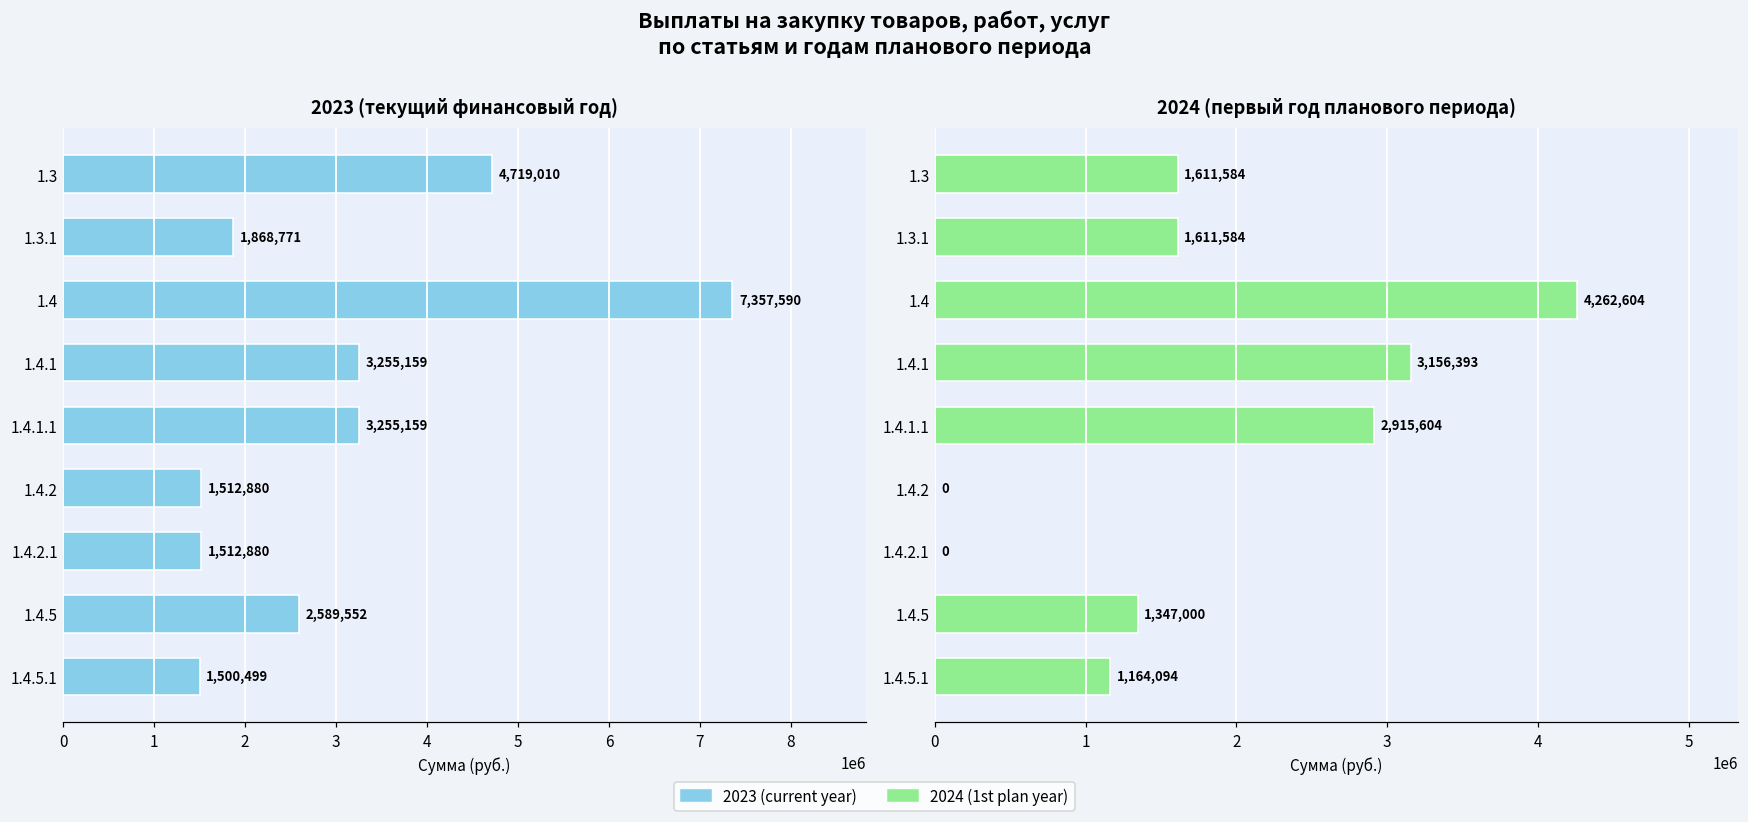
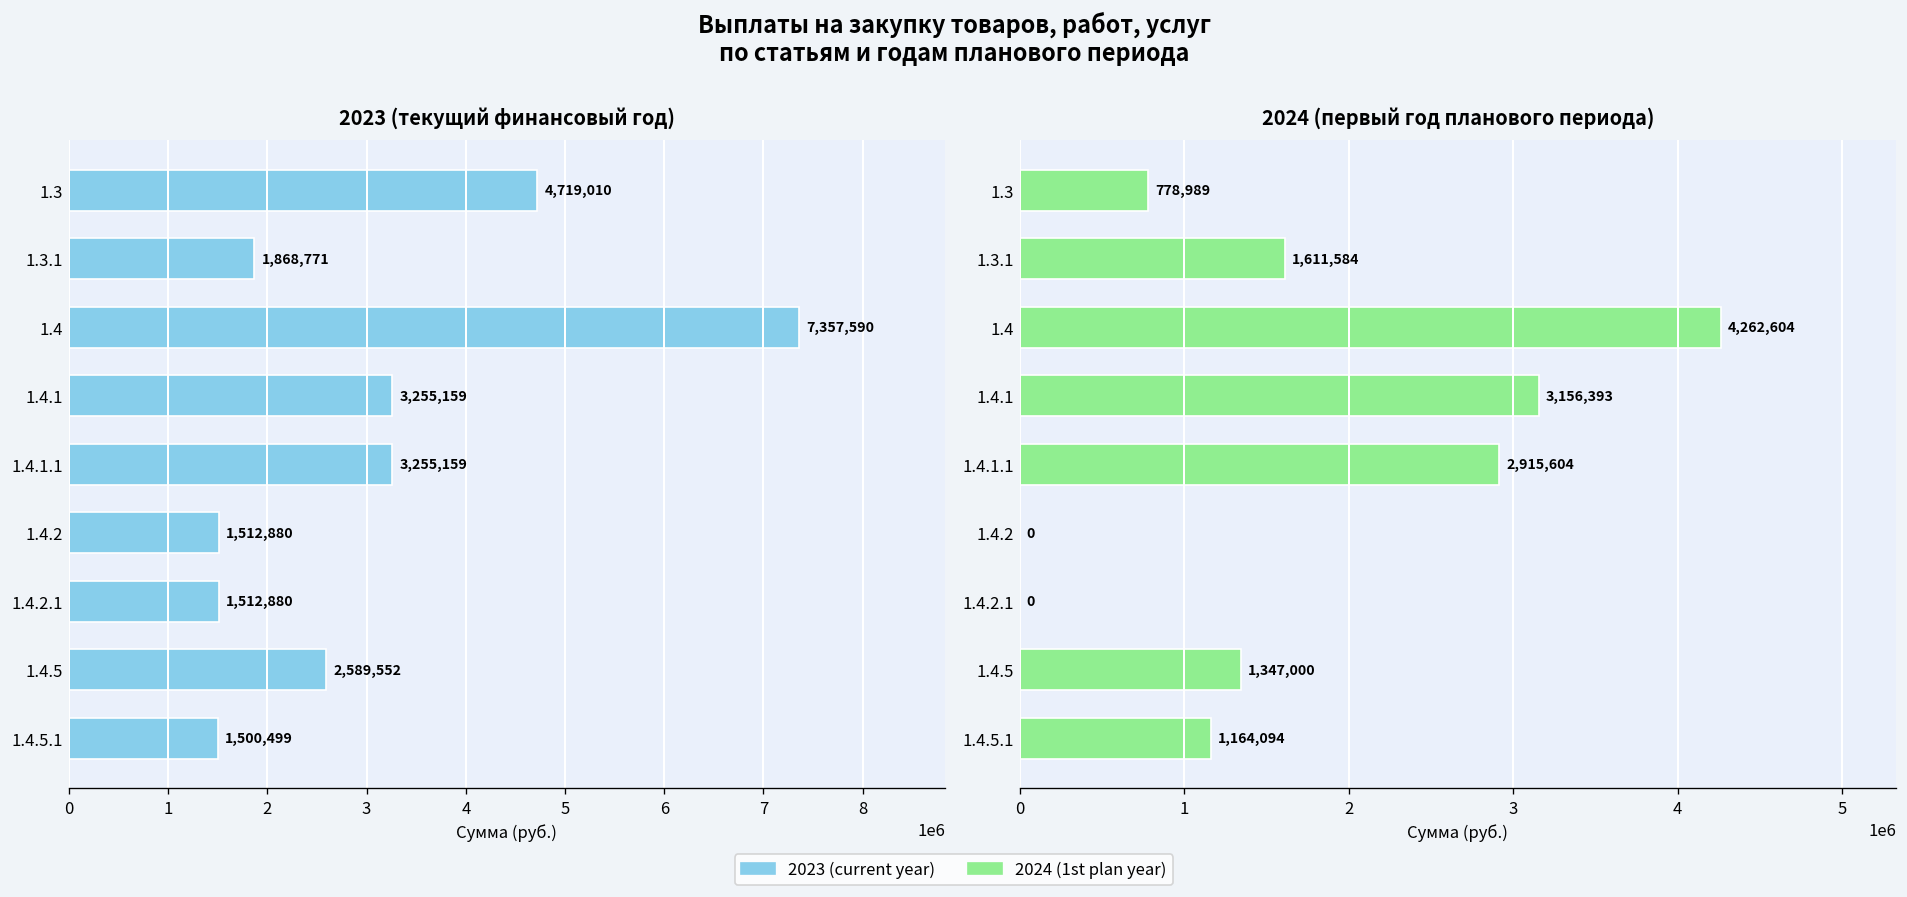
  {
    "2023 (текущий финансовый год)": {
      "1.3": "4,719,010",
      "1.3.1": "1,868,771",
      "1.4": "7,357,590",
      "1.4.1": "3,255,159",
      "1.4.1.1": "3,255,159",
      "1.4.2": "1,512,880",
      "1.4.2.1": "1,512,880",
      "1.4.5": "2,589,552",
      "1.4.5.1": "1,500,499"
    },
    "2024 (первый год планового периода)": {
-     "1.3": "1,611,584",
+     "1.3": "778,989",
      "1.3.1": "1,611,584",
      "1.4": "4,262,604",
      "1.4.1": "3,156,393",
      "1.4.1.1": "2,915,604",
      "1.4.2": "0",
      "1.4.2.1": "0",
      "1.4.5": "1,347,000",
      "1.4.5.1": "1,164,094"
    }
  }
